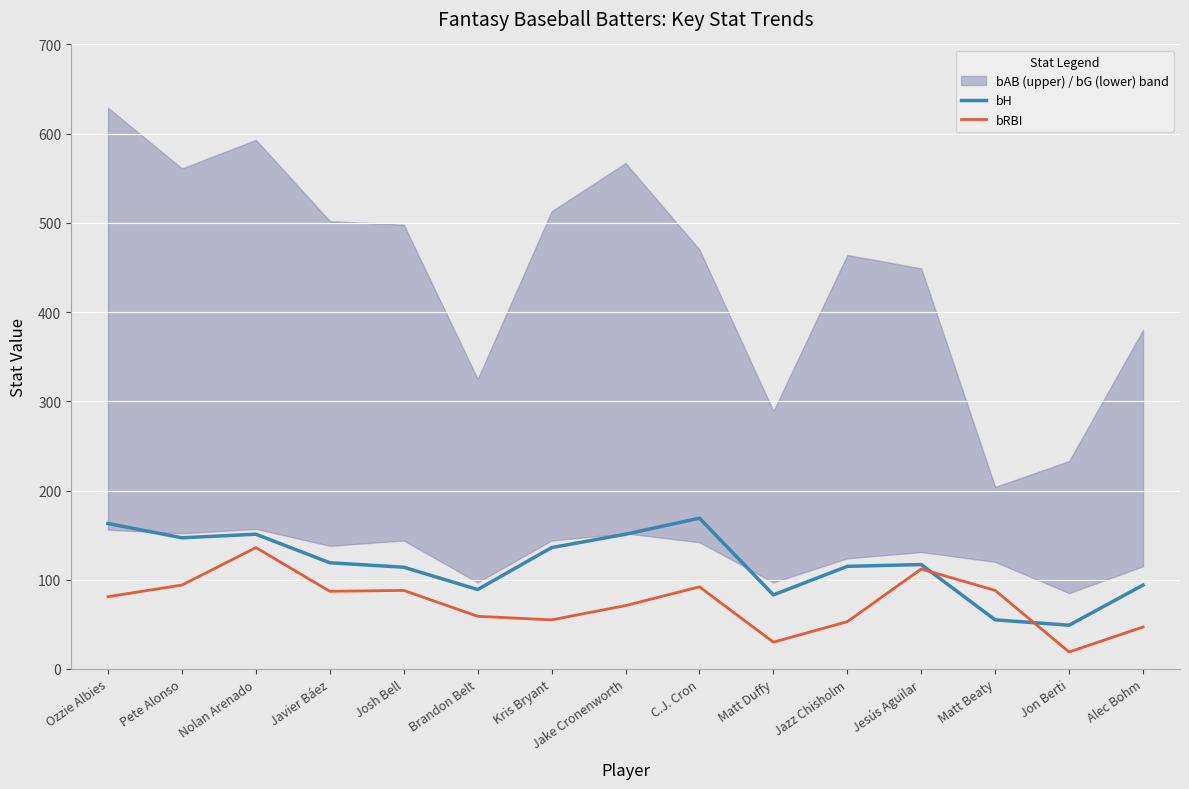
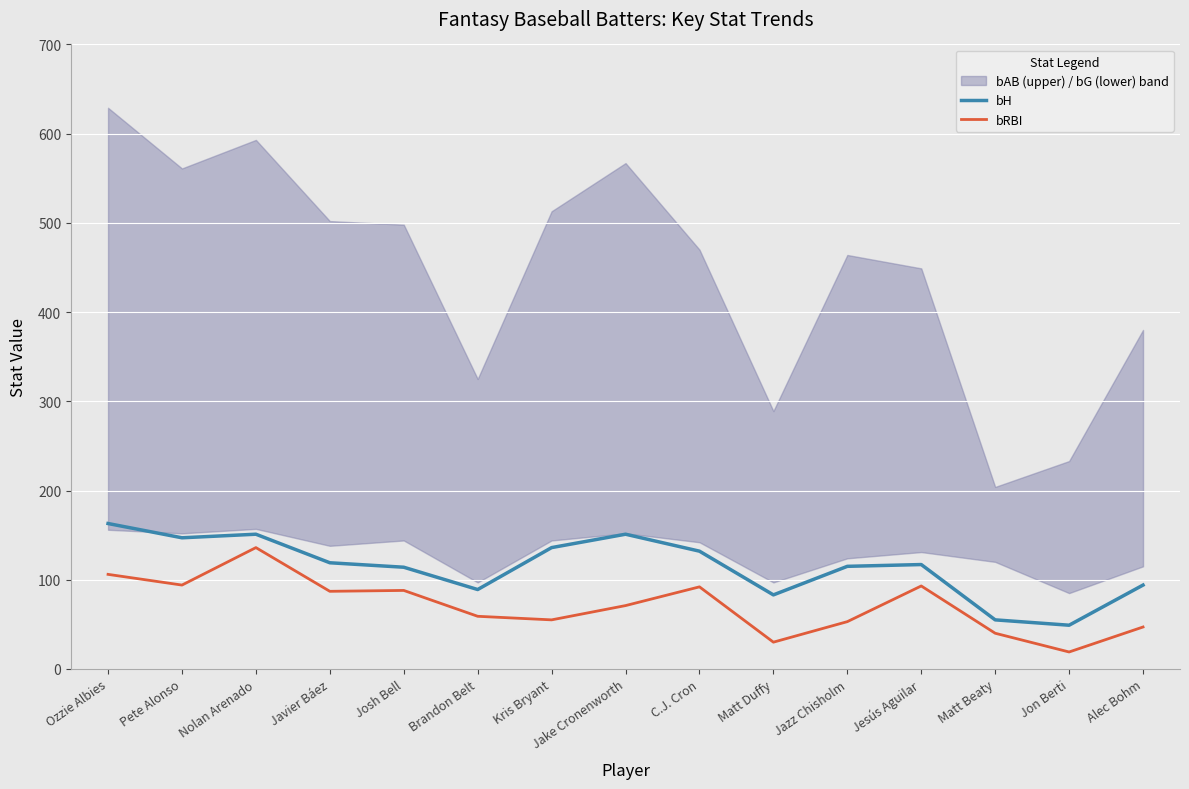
  {
    "bH": {
      "Ozzie Albies": 160,
      "Pete Alonso": 150,
      "Nolan Arenado": 150,
      "Javier Báez": 120,
      "Josh Bell": 110,
      "Brandon Belt": 90,
      "Kris Bryant": 140,
      "Jake Cronenworth": 150,
-     "C.J. Cron": 170,
+     "C.J. Cron": 130,
      "Matt Duffy": 80,
      "Jazz Chisholm": 120,
      "Jesús Aguilar": 120,
      "Matt Beaty": 60,
      "Jon Berti": 50,
      "Alec Bohm": 90
    },
    "bRBI": {
-     "Ozzie Albies": 80,
+     "Ozzie Albies": 110,
      "Pete Alonso": 90,
      "Nolan Arenado": 140,
      "Javier Báez": 90,
      "Josh Bell": 90,
      "Brandon Belt": 60,
      "Kris Bryant": 60,
      "Jake Cronenworth": 70,
      "C.J. Cron": 90,
      "Matt Duffy": 30,
      "Jazz Chisholm": 50,
-     "Jesús Aguilar": 110,
-     "Matt Beaty": 90,
+     "Jesús Aguilar": 90,
+     "Matt Beaty": 40,
      "Jon Berti": 20,
      "Alec Bohm": 50
    }
  }
